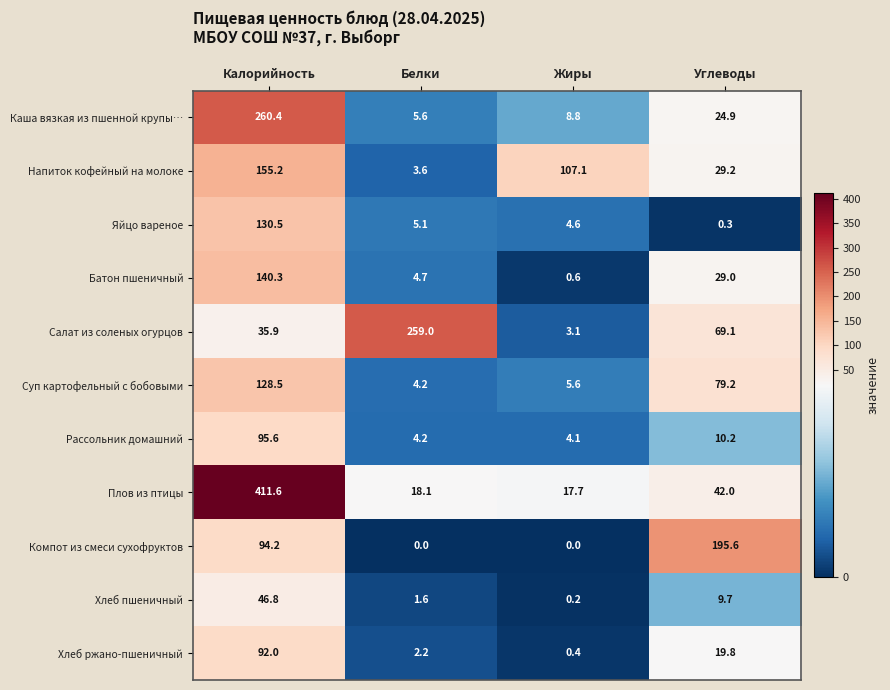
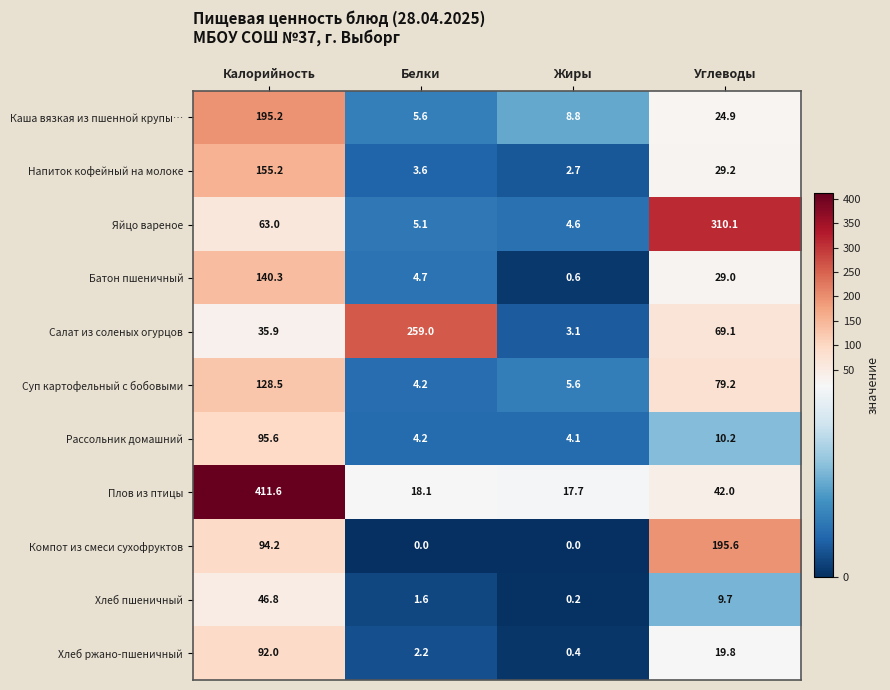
  {
    "Каша вязкая из пшенной крупы…": {
-     "Калорийность": 260.4,
+     "Калорийность": 195.2,
      "Белки": 5.6,
      "Жиры": 8.8,
      "Углеводы": 24.9
    },
    "Напиток кофейный на молоке": {
      "Калорийность": 155.2,
      "Белки": 3.6,
-     "Жиры": 107.1,
+     "Жиры": 2.7,
      "Углеводы": 29.2
    },
    "Яйцо вареное": {
-     "Калорийность": 130.5,
+     "Калорийность": 63.0,
      "Белки": 5.1,
      "Жиры": 4.6,
-     "Углеводы": 0.3
+     "Углеводы": 310.1
    },
    "Батон пшеничный": {
      "Калорийность": 140.3,
      "Белки": 4.7,
      "Жиры": 0.6,
      "Углеводы": 29.0
    },
    "Салат из соленых огурцов": {
      "Калорийность": 35.9,
      "Белки": 259.0,
      "Жиры": 3.1,
      "Углеводы": 69.1
    },
    "Суп картофельный с бобовыми": {
      "Калорийность": 128.5,
      "Белки": 4.2,
      "Жиры": 5.6,
      "Углеводы": 79.2
    },
    "Рассольник домашний": {
      "Калорийность": 95.6,
      "Белки": 4.2,
      "Жиры": 4.1,
      "Углеводы": 10.2
    },
    "Плов из птицы": {
      "Калорийность": 411.6,
      "Белки": 18.1,
      "Жиры": 17.7,
      "Углеводы": 42.0
    },
    "Компот из смеси сухофруктов": {
      "Калорийность": 94.2,
      "Белки": 0.0,
      "Жиры": 0.0,
      "Углеводы": 195.6
    },
    "Хлеб пшеничный": {
      "Калорийность": 46.8,
      "Белки": 1.6,
      "Жиры": 0.2,
      "Углеводы": 9.7
    },
    "Хлеб ржано-пшеничный": {
      "Калорийность": 92.0,
      "Белки": 2.2,
      "Жиры": 0.4,
      "Углеводы": 19.8
    }
  }
